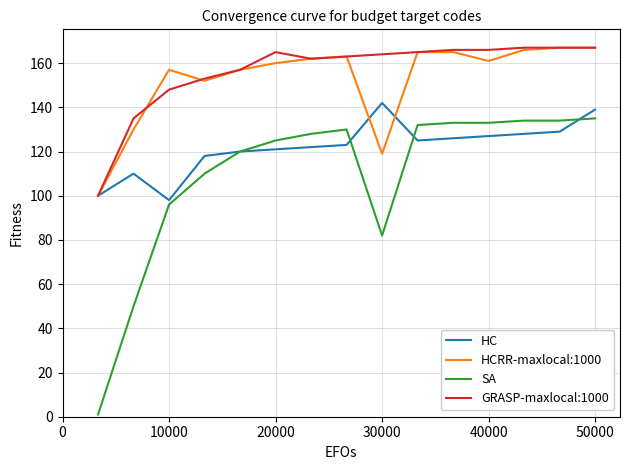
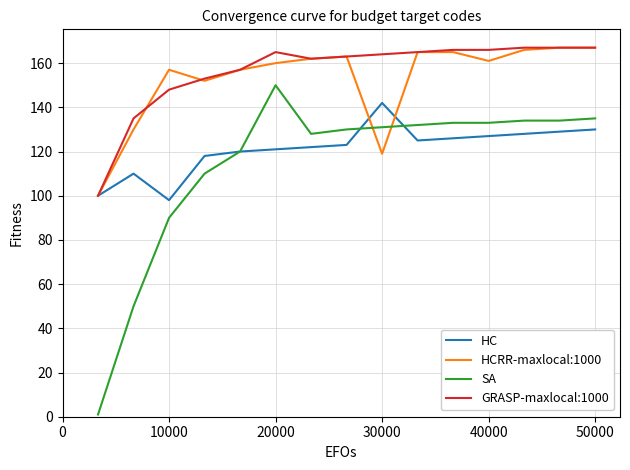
  {
    "HC": {
      "10000": 98,
      "20000": 121,
      "30000": 142,
      "40000": 127,
-     "50000": 139
+     "50000": 130
    },
    "HCRR-maxlocal:1000": {
      "10000": 157,
      "20000": 160,
      "30000": 119,
      "40000": 161
    },
    "SA": {
-     "10000": 96,
-     "20000": 125,
-     "30000": 82,
+     "10000": 90,
+     "20000": 150,
+     "30000": 131,
      "40000": 133,
      "50000": 135
    },
    "GRASP-maxlocal:1000": {
      "10000": 148,
      "20000": 165,
      "30000": 164,
      "40000": 166
    }
  }
